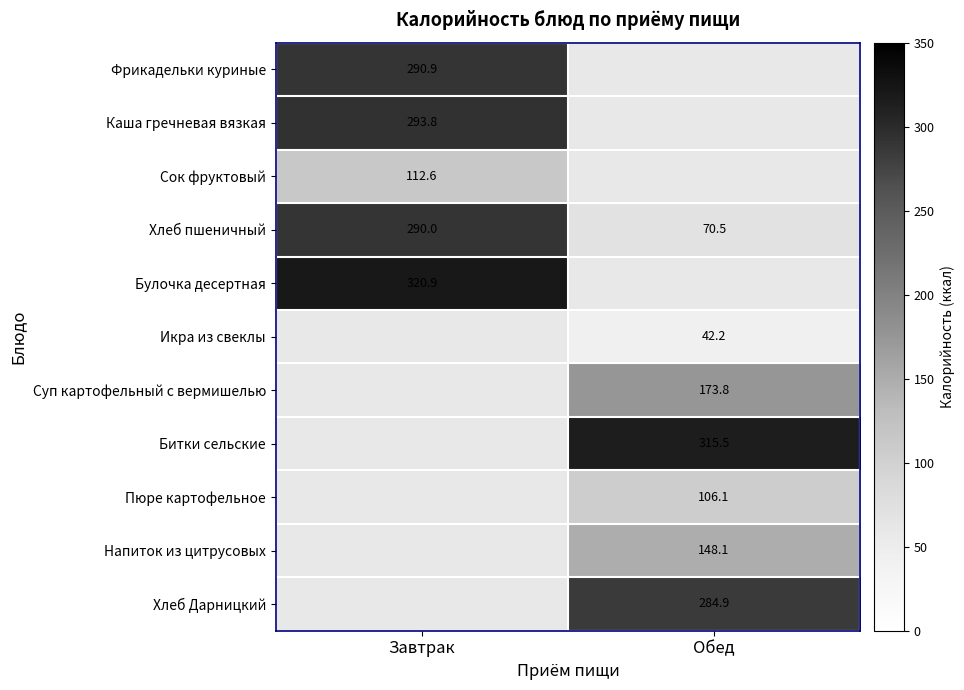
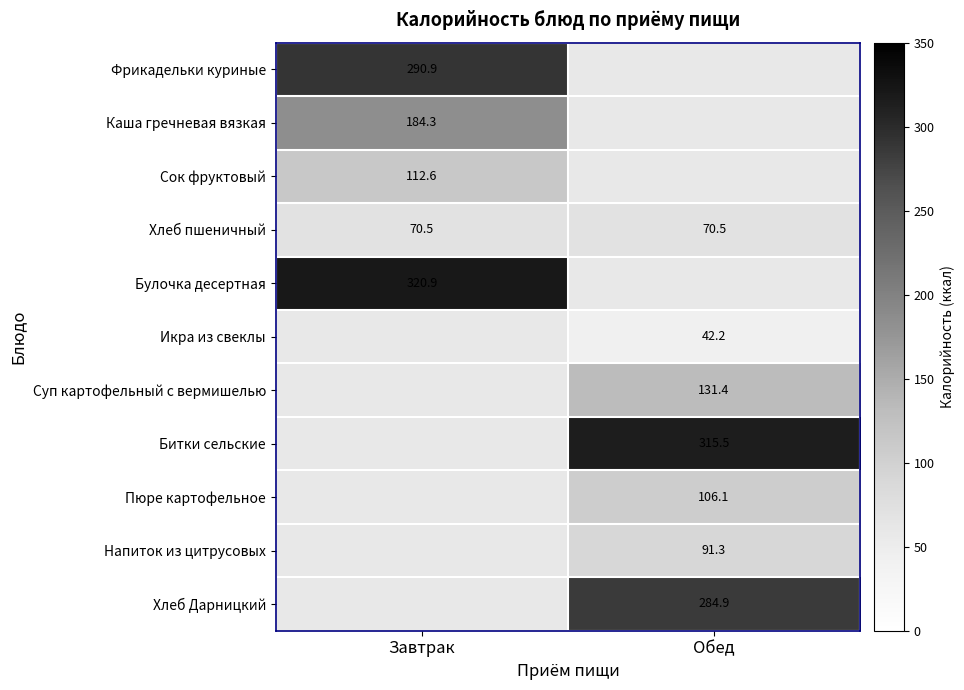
  {
    "Фрикадельки куриные": {
      "Завтрак": 290.9
    },
    "Каша гречневая вязкая": {
-     "Завтрак": 293.8
+     "Завтрак": 184.3
    },
    "Сок фруктовый": {
      "Завтрак": 112.6
    },
    "Хлеб пшеничный": {
-     "Завтрак": 290.0,
+     "Завтрак": 70.5,
      "Обед": 70.5
    },
    "Икра из свеклы": {
      "Обед": 42.2
    },
    "Суп картофельный с вермишелью": {
-     "Обед": 173.8
+     "Обед": 131.4
    },
    "Пюре картофельное": {
      "Обед": 106.1
    },
    "Напиток из цитрусовых": {
-     "Обед": 148.1
+     "Обед": 91.3
    },
    "Хлеб Дарницкий": {
      "Обед": 284.9
    }
  }
